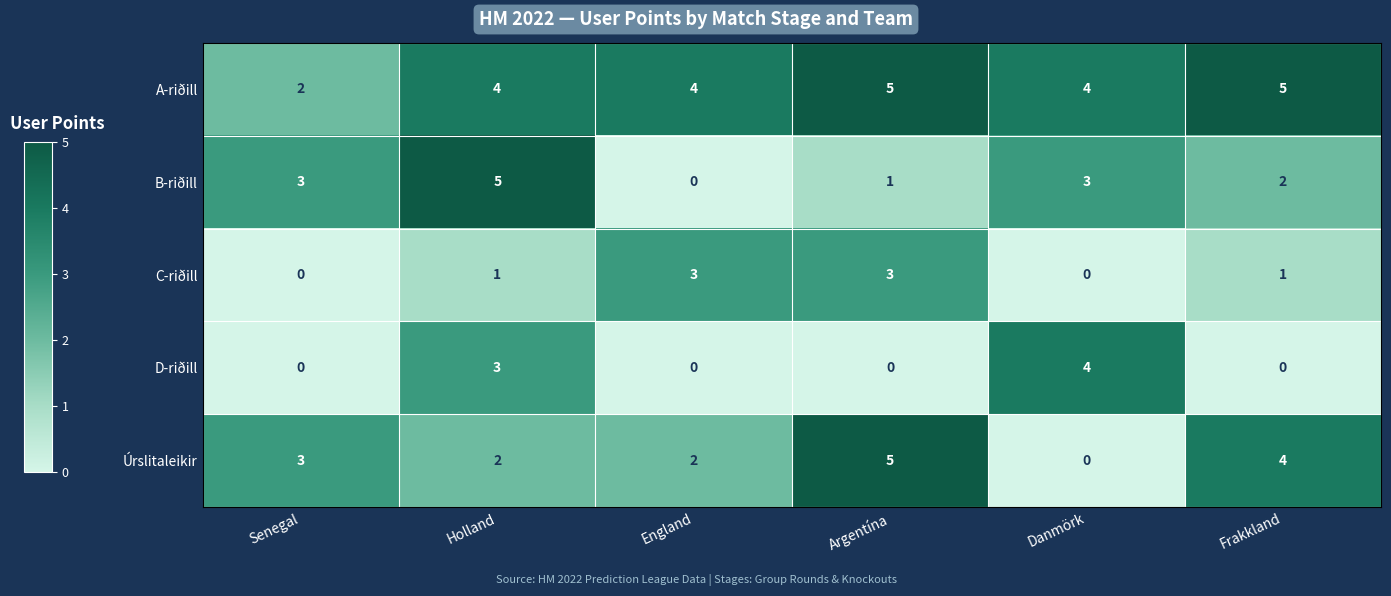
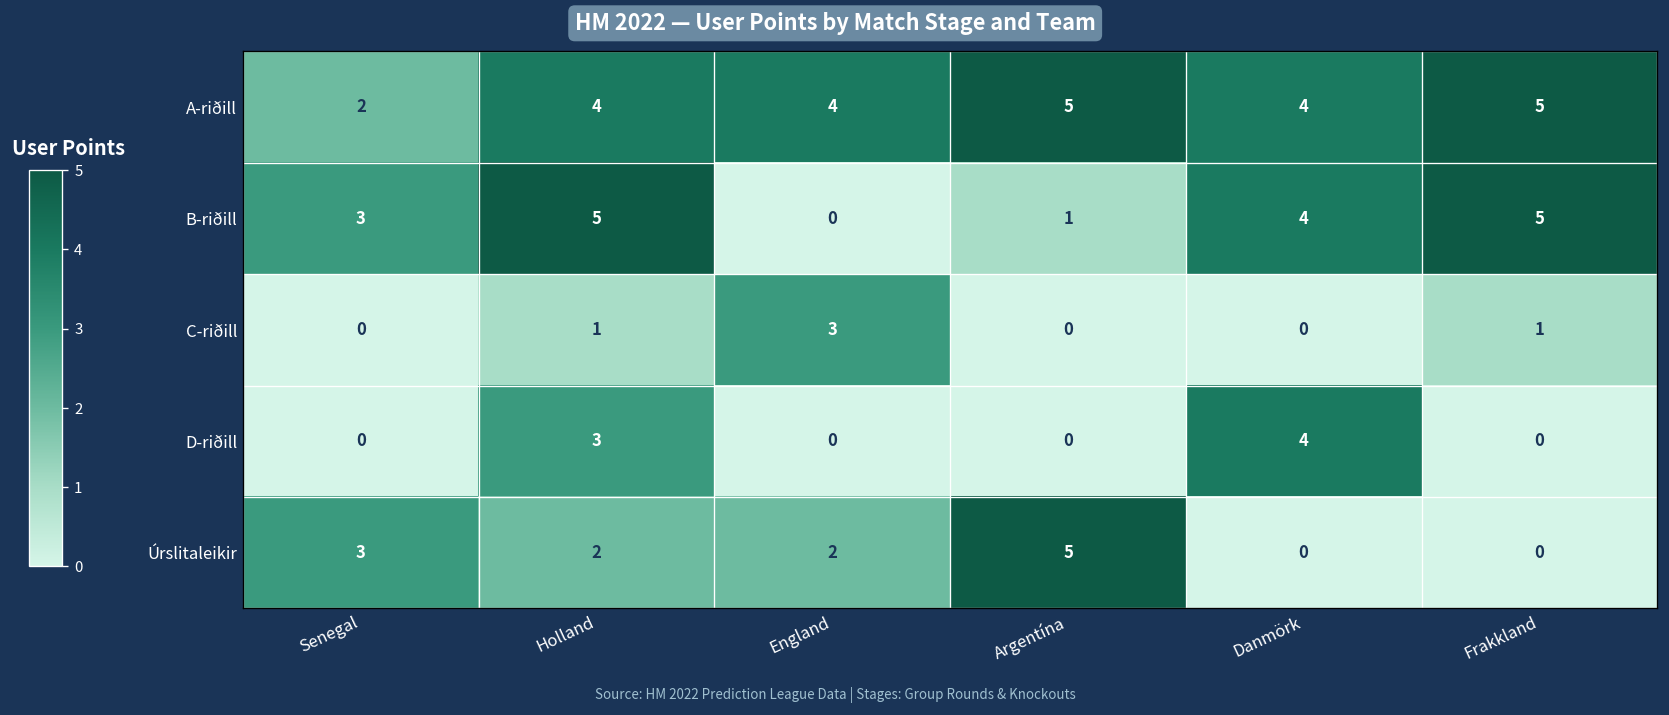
  {
    "A-riðill": {
      "Senegal": 2,
      "Holland": 4,
      "England": 4,
      "Argentína": 5,
      "Danmörk": 4,
      "Frakkland": 5
    },
    "B-riðill": {
      "Senegal": 3,
      "Holland": 5,
      "England": 0,
      "Argentína": 1,
-     "Danmörk": 3,
-     "Frakkland": 2
+     "Danmörk": 4,
+     "Frakkland": 5
    },
    "C-riðill": {
      "Senegal": 0,
      "Holland": 1,
      "England": 3,
-     "Argentína": 3,
+     "Argentína": 0,
      "Danmörk": 0,
      "Frakkland": 1
    },
    "D-riðill": {
      "Senegal": 0,
      "Holland": 3,
      "England": 0,
      "Argentína": 0,
      "Danmörk": 4,
      "Frakkland": 0
    },
    "Úrslitaleikir": {
      "Senegal": 3,
      "Holland": 2,
      "England": 2,
      "Argentína": 5,
      "Danmörk": 0,
-     "Frakkland": 4
+     "Frakkland": 0
    }
  }
